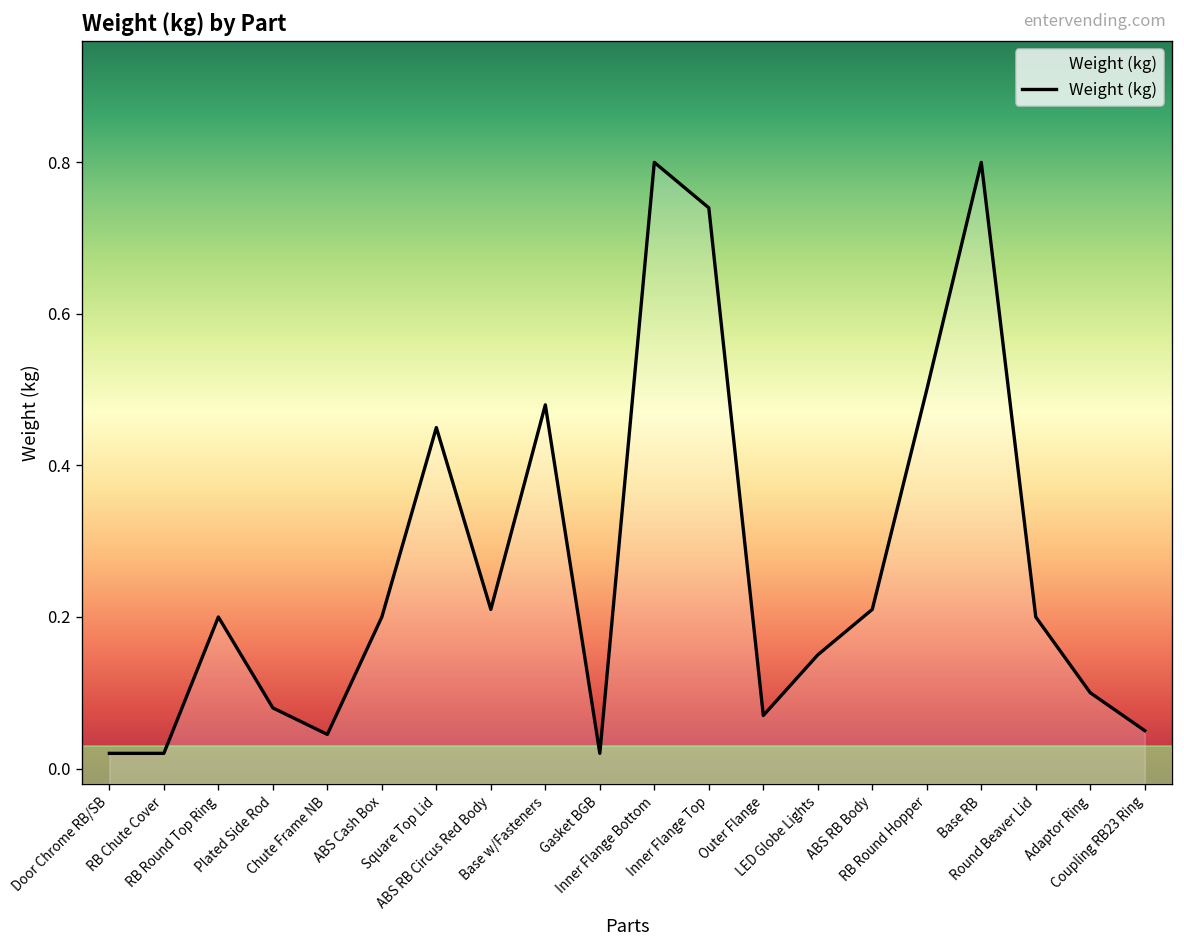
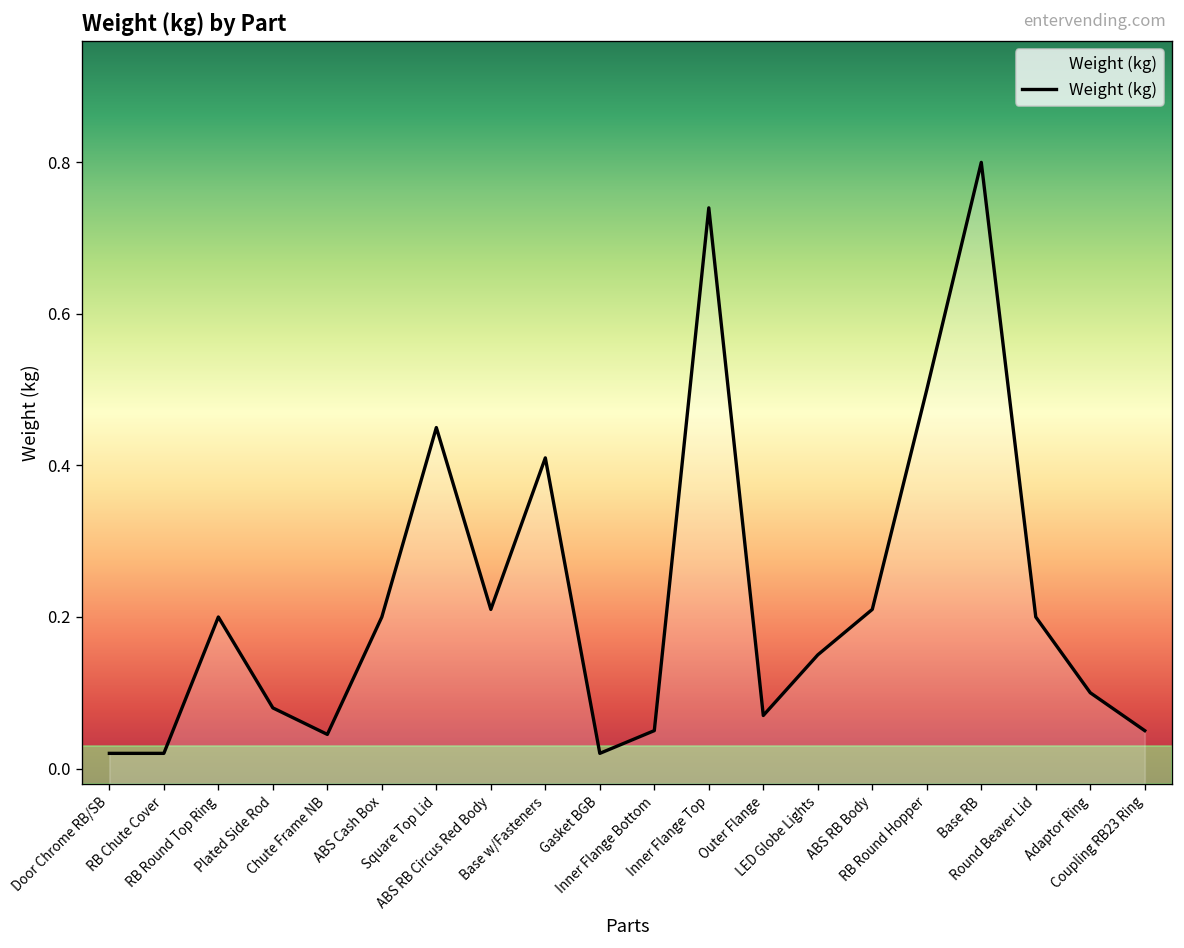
  {
    "RB Round Top Ring": 0.20,
    "Plated Side Rod": 0.08,
    "Chute Frame NB": 0.05,
    "ABS Cash Box": 0.20,
    "Square Top Lid": 0.45,
    "ABS RB Circus Red Body": 0.21,
-   "Base w/Fasteners": 0.48,
-   "Inner Flange Bottom": 0.80,
+   "Base w/Fasteners": 0.41,
+   "Inner Flange Bottom": 0.05,
    "Inner Flange Top": 0.74,
    "Outer Flange": 0.07,
    "LED Globe Lights": 0.15,
    "ABS RB Body": 0.21,
    "RB Round Hopper": 0.50,
    "Base RB": 0.80,
    "Round Beaver Lid": 0.20,
    "Adaptor Ring": 0.10,
    "Coupling RB23 Ring": 0.05
  }
